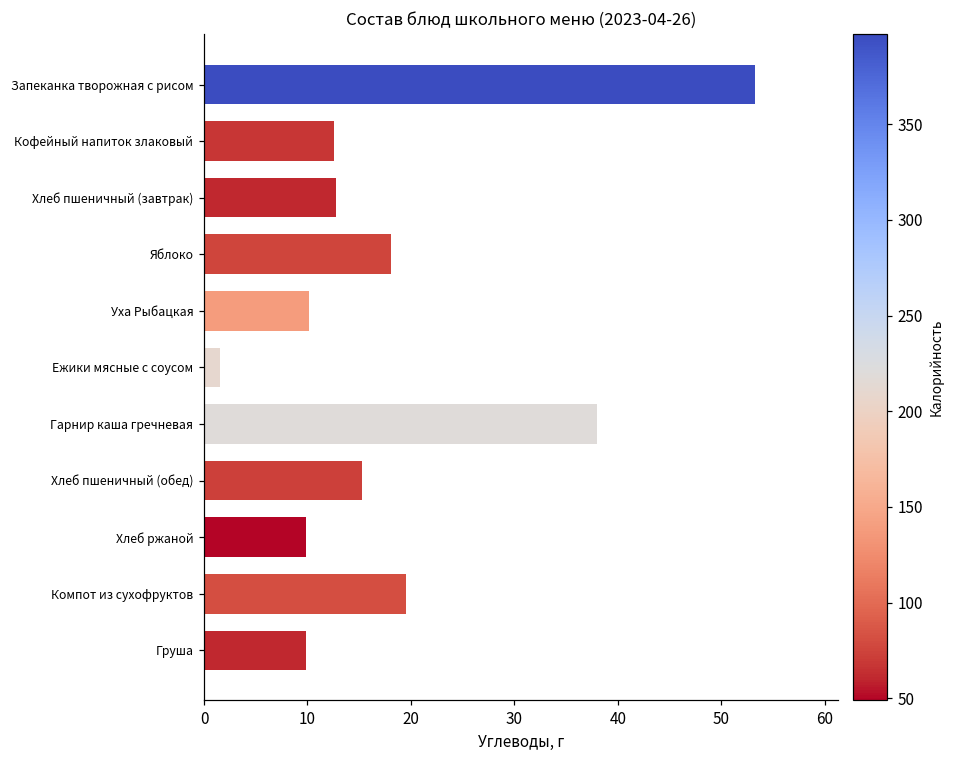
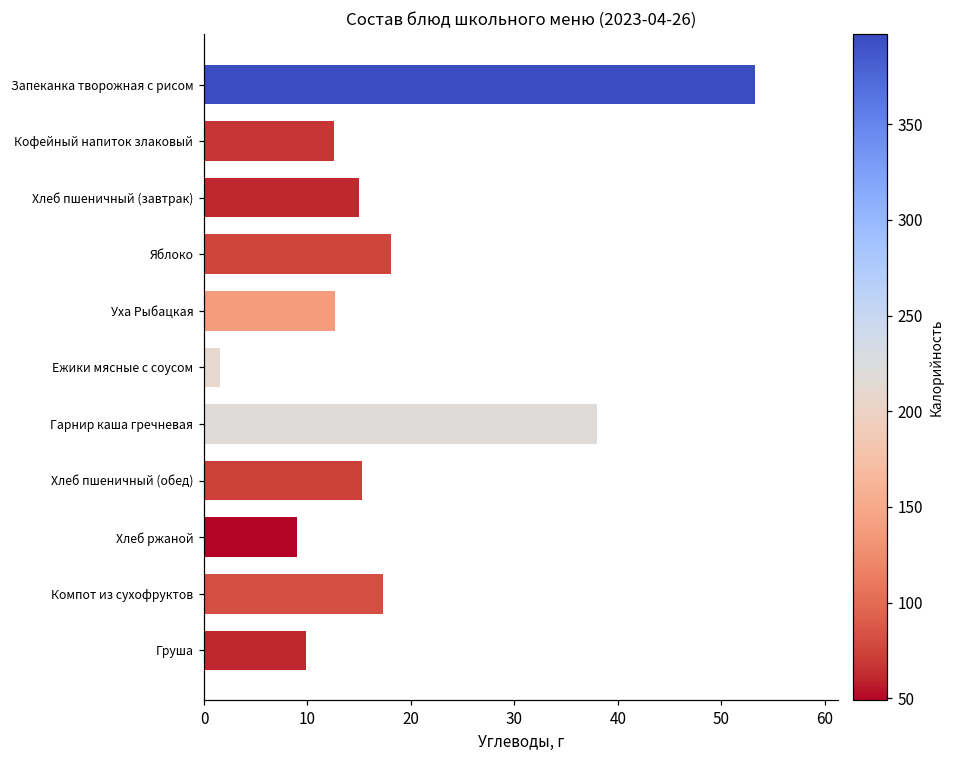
  {
    "Запеканка творожная с рисом": 53,
    "Кофейный напиток злаковый": 13,
-   "Хлеб пшеничный (завтрак)": 13,
+   "Хлеб пшеничный (завтрак)": 15,
    "Яблоко": 18,
-   "Уха Рыбацкая": 10,
+   "Уха Рыбацкая": 13,
    "Ежики мясные с соусом": 2,
    "Гарнир каша гречневая": 38,
    "Хлеб пшеничный (обед)": 15,
-   "Хлеб ржаной": 10,
-   "Компот из сухофруктов": 20,
+   "Хлеб ржаной": 9,
+   "Компот из сухофруктов": 17,
    "Груша": 10
  }
